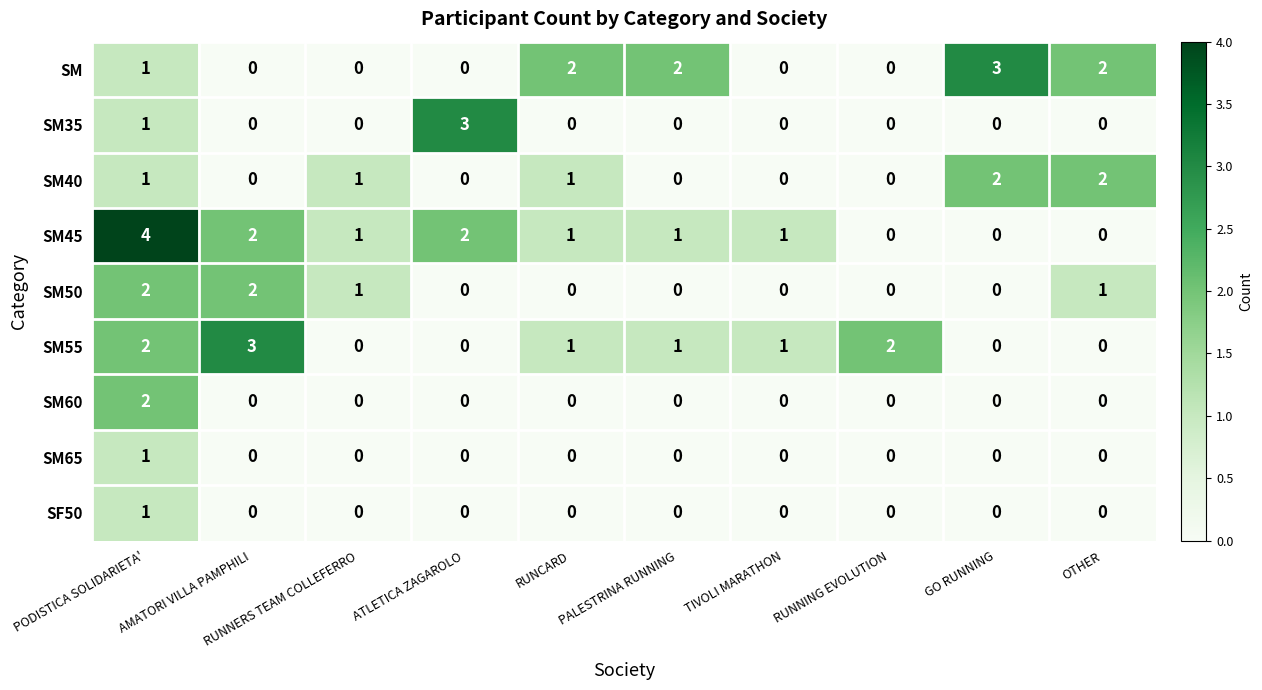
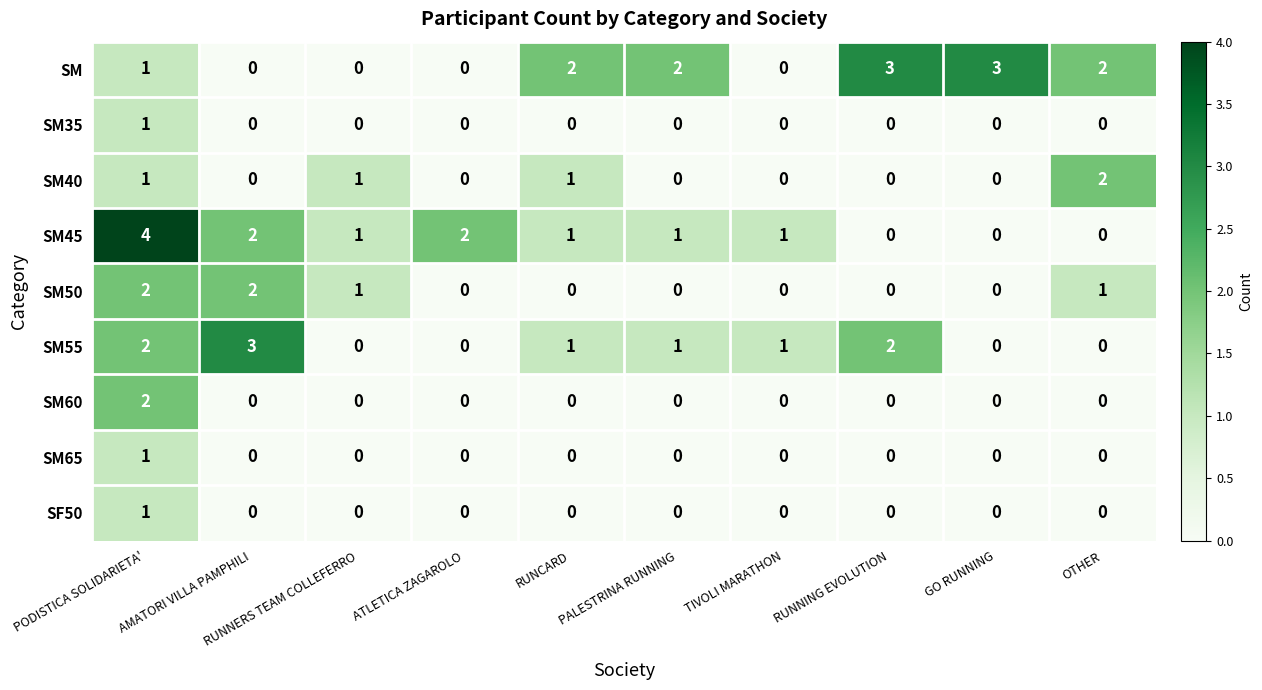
  {
    "SM": {
      "PODISTICA SOLIDARIETA'": 1,
      "AMATORI VILLA PAMPHILI": 0,
      "RUNNERS TEAM COLLEFERRO": 0,
      "ATLETICA ZAGAROLO": 0,
      "RUNCARD": 2,
      "PALESTRINA RUNNING": 2,
      "TIVOLI MARATHON": 0,
-     "RUNNING EVOLUTION": 0,
+     "RUNNING EVOLUTION": 3,
      "GO RUNNING": 3,
      "OTHER": 2
    },
    "SM35": {
      "PODISTICA SOLIDARIETA'": 1,
      "AMATORI VILLA PAMPHILI": 0,
      "RUNNERS TEAM COLLEFERRO": 0,
-     "ATLETICA ZAGAROLO": 3,
+     "ATLETICA ZAGAROLO": 0,
      "RUNCARD": 0,
      "PALESTRINA RUNNING": 0,
      "TIVOLI MARATHON": 0,
      "RUNNING EVOLUTION": 0,
      "GO RUNNING": 0,
      "OTHER": 0
    },
    "SM40": {
      "PODISTICA SOLIDARIETA'": 1,
      "AMATORI VILLA PAMPHILI": 0,
      "RUNNERS TEAM COLLEFERRO": 1,
      "ATLETICA ZAGAROLO": 0,
      "RUNCARD": 1,
      "PALESTRINA RUNNING": 0,
      "TIVOLI MARATHON": 0,
      "RUNNING EVOLUTION": 0,
-     "GO RUNNING": 2,
+     "GO RUNNING": 0,
      "OTHER": 2
    },
    "SM45": {
      "PODISTICA SOLIDARIETA'": 4,
      "AMATORI VILLA PAMPHILI": 2,
      "RUNNERS TEAM COLLEFERRO": 1,
      "ATLETICA ZAGAROLO": 2,
      "RUNCARD": 1,
      "PALESTRINA RUNNING": 1,
      "TIVOLI MARATHON": 1,
      "RUNNING EVOLUTION": 0,
      "GO RUNNING": 0,
      "OTHER": 0
    },
    "SM50": {
      "PODISTICA SOLIDARIETA'": 2,
      "AMATORI VILLA PAMPHILI": 2,
      "RUNNERS TEAM COLLEFERRO": 1,
      "ATLETICA ZAGAROLO": 0,
      "RUNCARD": 0,
      "PALESTRINA RUNNING": 0,
      "TIVOLI MARATHON": 0,
      "RUNNING EVOLUTION": 0,
      "GO RUNNING": 0,
      "OTHER": 1
    },
    "SM55": {
      "PODISTICA SOLIDARIETA'": 2,
      "AMATORI VILLA PAMPHILI": 3,
      "RUNNERS TEAM COLLEFERRO": 0,
      "ATLETICA ZAGAROLO": 0,
      "RUNCARD": 1,
      "PALESTRINA RUNNING": 1,
      "TIVOLI MARATHON": 1,
      "RUNNING EVOLUTION": 2,
      "GO RUNNING": 0,
      "OTHER": 0
    },
    "SM60": {
      "PODISTICA SOLIDARIETA'": 2,
      "AMATORI VILLA PAMPHILI": 0,
      "RUNNERS TEAM COLLEFERRO": 0,
      "ATLETICA ZAGAROLO": 0,
      "RUNCARD": 0,
      "PALESTRINA RUNNING": 0,
      "TIVOLI MARATHON": 0,
      "RUNNING EVOLUTION": 0,
      "GO RUNNING": 0,
      "OTHER": 0
    },
    "SM65": {
      "PODISTICA SOLIDARIETA'": 1,
      "AMATORI VILLA PAMPHILI": 0,
      "RUNNERS TEAM COLLEFERRO": 0,
      "ATLETICA ZAGAROLO": 0,
      "RUNCARD": 0,
      "PALESTRINA RUNNING": 0,
      "TIVOLI MARATHON": 0,
      "RUNNING EVOLUTION": 0,
      "GO RUNNING": 0,
      "OTHER": 0
    },
    "SF50": {
      "PODISTICA SOLIDARIETA'": 1,
      "AMATORI VILLA PAMPHILI": 0,
      "RUNNERS TEAM COLLEFERRO": 0,
      "ATLETICA ZAGAROLO": 0,
      "RUNCARD": 0,
      "PALESTRINA RUNNING": 0,
      "TIVOLI MARATHON": 0,
      "RUNNING EVOLUTION": 0,
      "GO RUNNING": 0,
      "OTHER": 0
    }
  }
